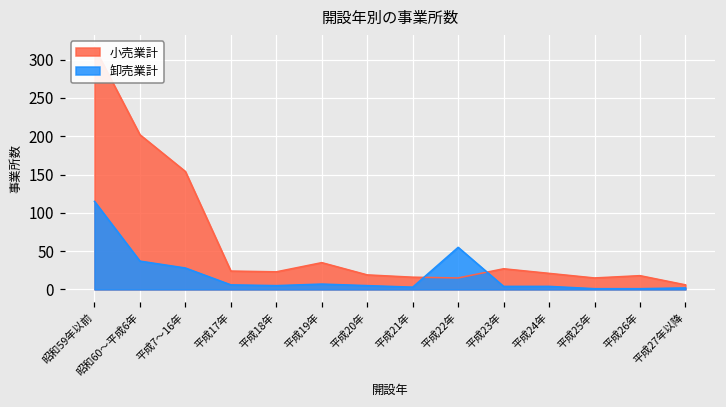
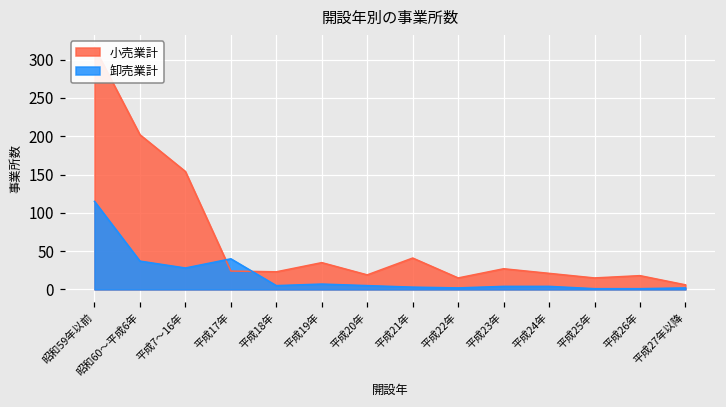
  {
    "小売業計": {
      "昭和60～平成6年": 200,
      "平成7～16年": 150,
      "平成17年": 20,
      "平成18年": 20,
      "平成19年": 40,
      "平成20年": 20,
-     "平成21年": 20,
+     "平成21年": 40,
      "平成22年": 20,
      "平成23年": 30,
      "平成24年": 20,
      "平成25年": 20,
      "平成26年": 20,
      "平成27年以降": 10
    },
    "卸売業計": {
      "昭和59年以前": 120,
      "昭和60～平成6年": 40,
      "平成7～16年": 30,
-     "平成17年": 10,
+     "平成17年": 40,
      "平成18年": 10,
      "平成19年": 10,
      "平成20年": 10,
      "平成21年": 0,
-     "平成22年": 60,
+     "平成22年": 0,
      "平成23年": 0,
      "平成24年": 0,
      "平成25年": 0,
      "平成26年": 0,
      "平成27年以降": 0
    }
  }
